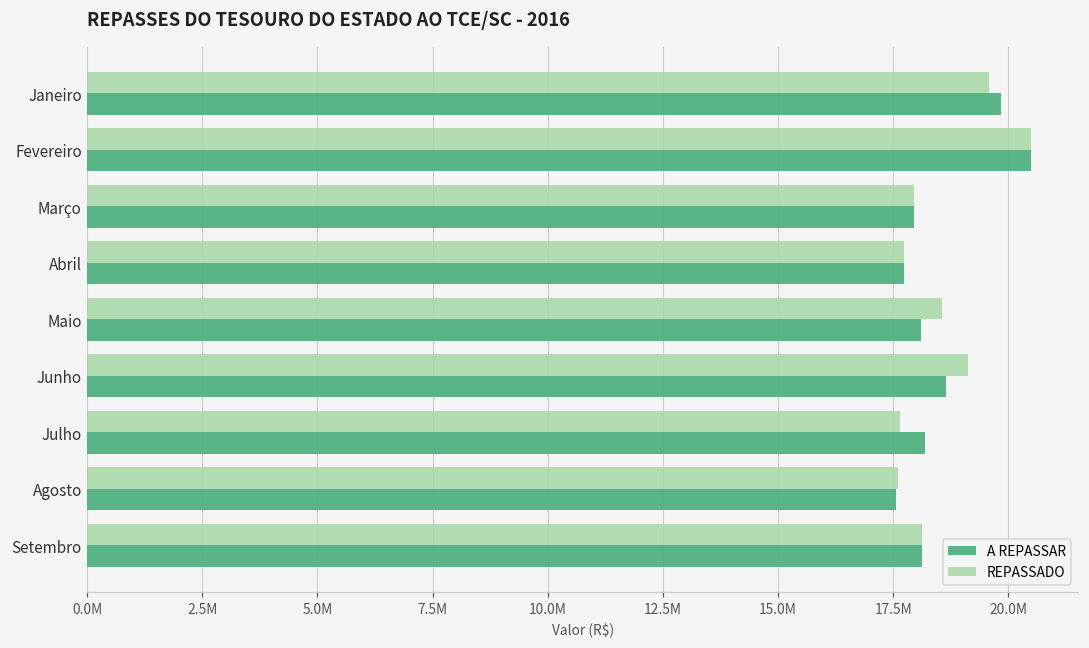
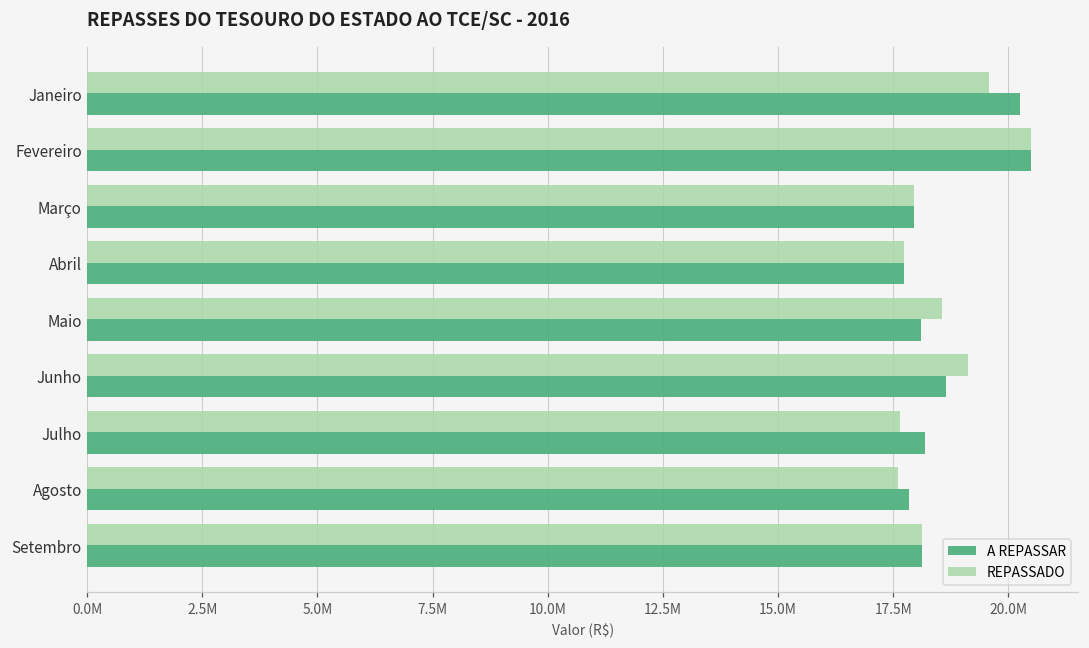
  {
    "A REPASSAR": {
-     "Janeiro": 19800000,
+     "Janeiro": 20300000,
      "Fevereiro": 20500000,
      "Março": 18000000,
      "Abril": 17700000,
      "Maio": 18100000,
      "Junho": 18700000,
      "Julho": 18200000,
-     "Agosto": 17600000,
+     "Agosto": 17800000,
      "Setembro": 18100000
    },
    "REPASSADO": {
      "Janeiro": 19600000,
      "Fevereiro": 20500000,
      "Março": 18000000,
      "Abril": 17700000,
      "Maio": 18600000,
      "Junho": 19100000,
      "Julho": 17600000,
      "Agosto": 17600000,
      "Setembro": 18100000
    }
  }
